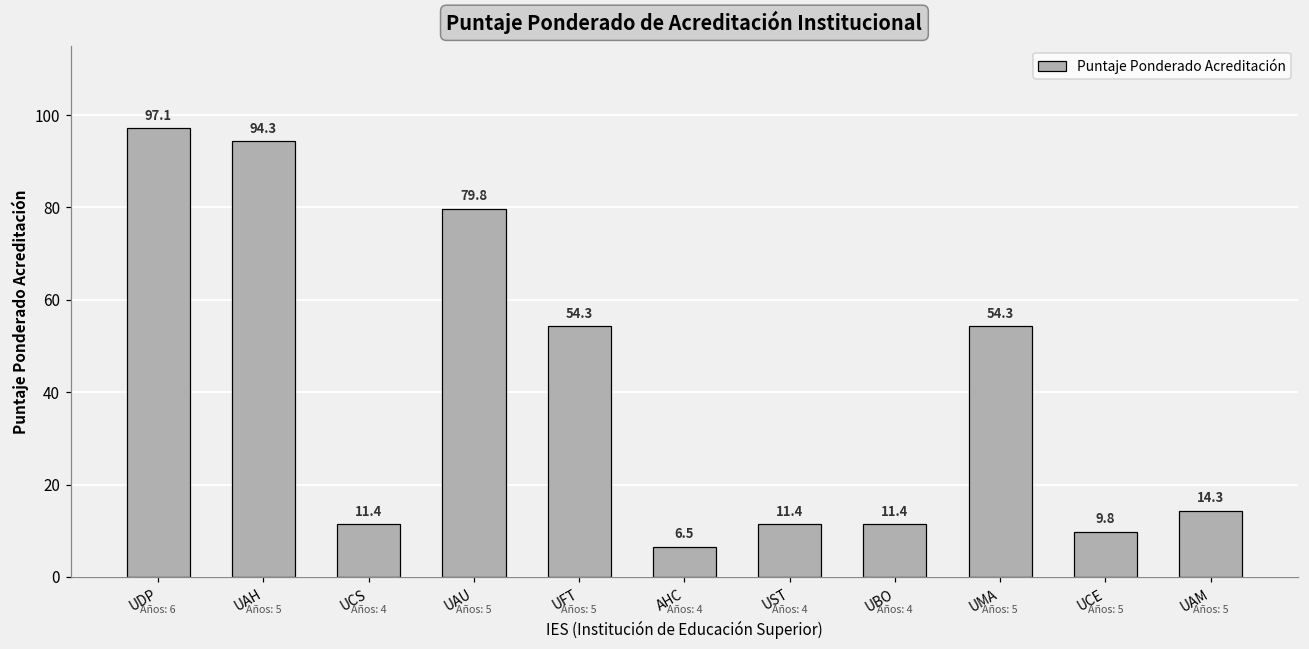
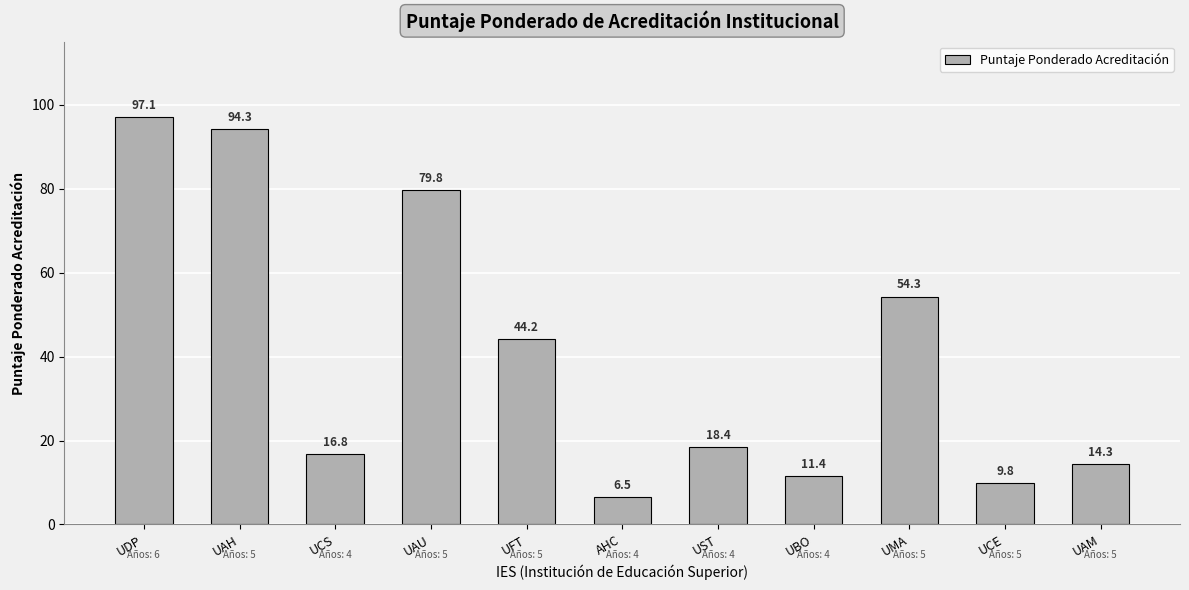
  {
    "UDP": 97.1,
    "UAH": 94.3,
-   "UCS": 11.4,
+   "UCS": 16.8,
    "UAU": 79.8,
-   "UFT": 54.3,
+   "UFT": 44.2,
    "AHC": 6.5,
-   "UST": 11.4,
+   "UST": 18.4,
    "UBO": 11.4,
    "UMA": 54.3,
    "UCE": 9.8,
    "UAM": 14.3
  }
